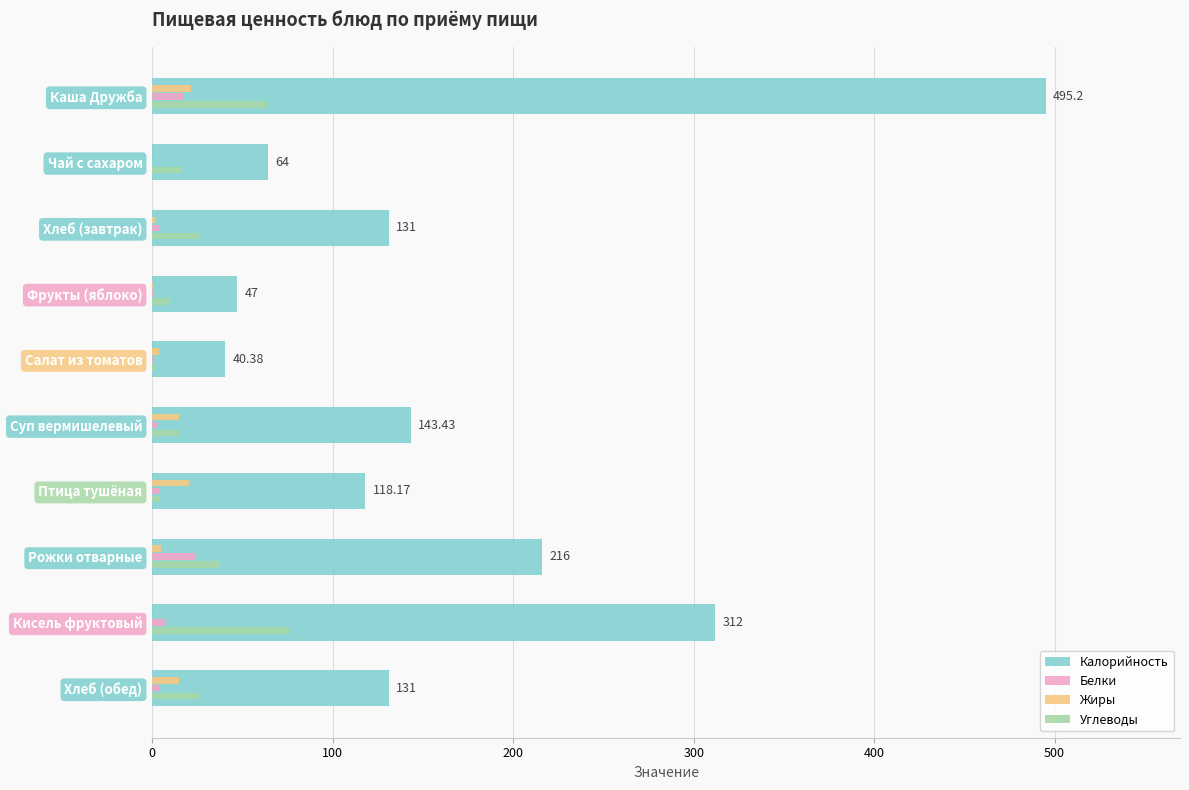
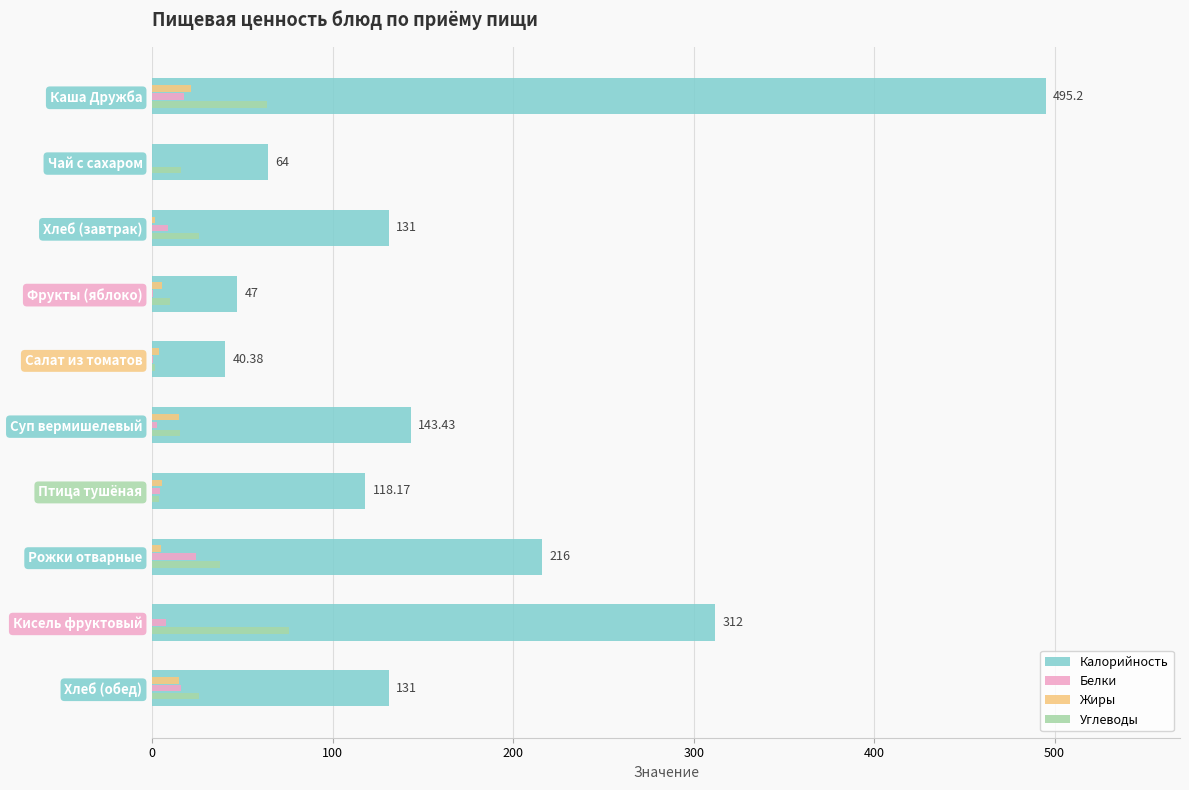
  {
    "Белки": {
      "Чай с сахаром": 0,
-     "Хлеб (завтрак)": 4,
-     "Хлеб (обед)": 4
+     "Хлеб (завтрак)": 9,
+     "Хлеб (обед)": 16
    },
    "Жиры": {
      "Чай с сахаром": 0,
-     "Фрукты (яблоко)": 0,
-     "Птица тушёная": 20,
+     "Фрукты (яблоко)": 5,
+     "Птица тушёная": 6,
      "Кисель фруктовый": 0
    }
  }
